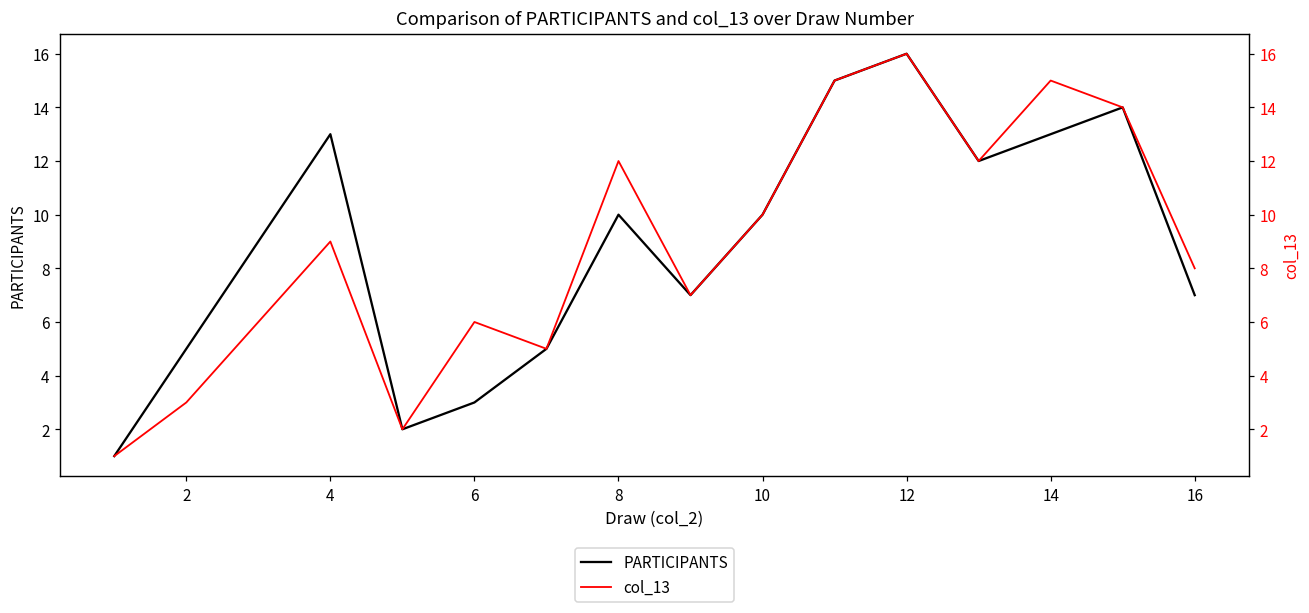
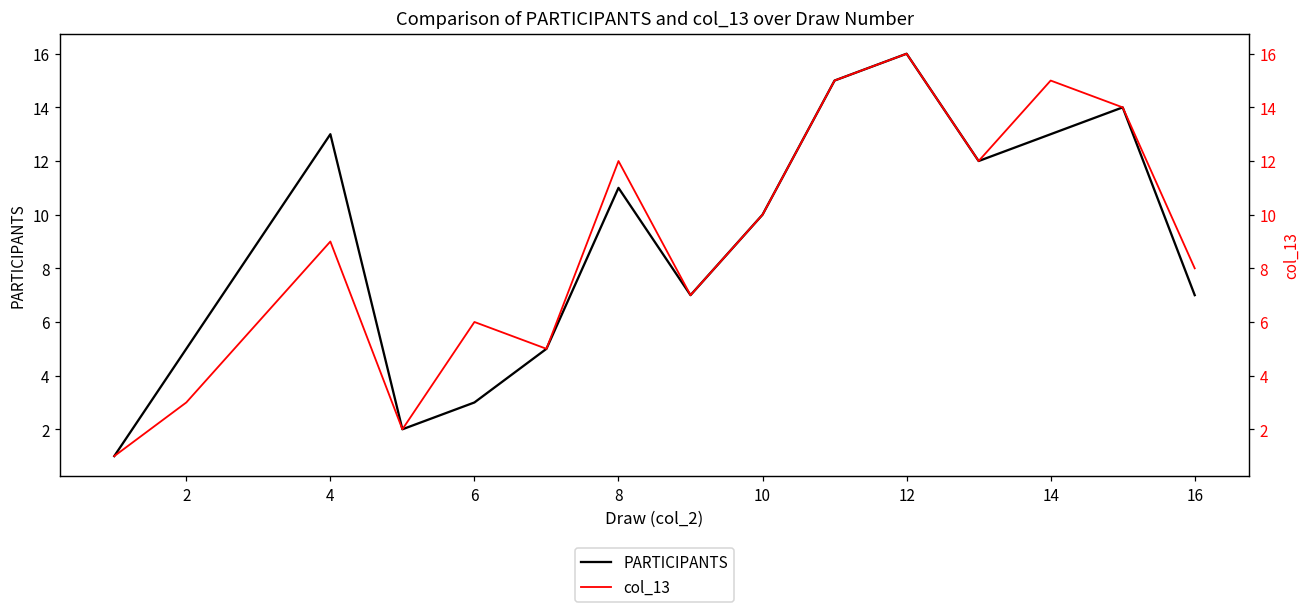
  {
    "PARTICIPANTS": {
      "2": 5,
      "4": 13,
      "6": 3,
-     "8": 10,
+     "8": 11,
      "10": 10,
      "12": 16,
      "14": 13,
      "16": 7
    },
    "col_13": {
      "2": 3.0,
      "4": 9.0,
      "6": 6.0,
      "8": 12.0,
      "10": 10.0,
      "12": 16.0,
      "14": 15.0,
      "16": 8.0
    }
  }
